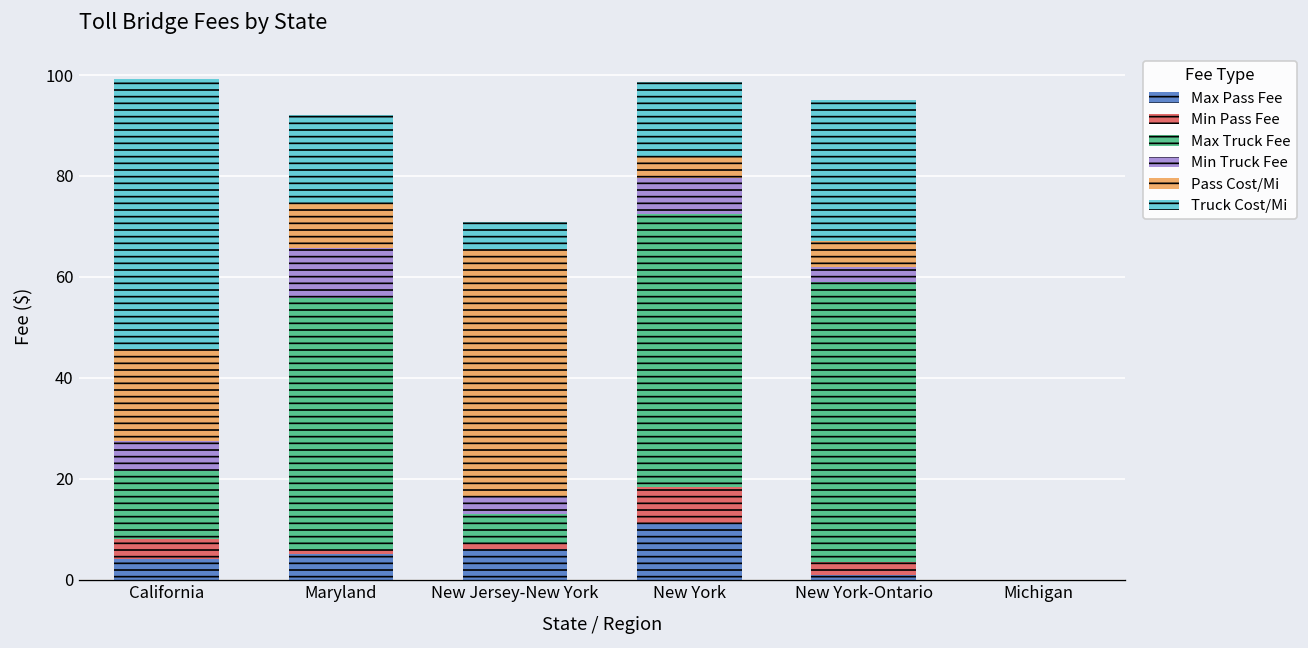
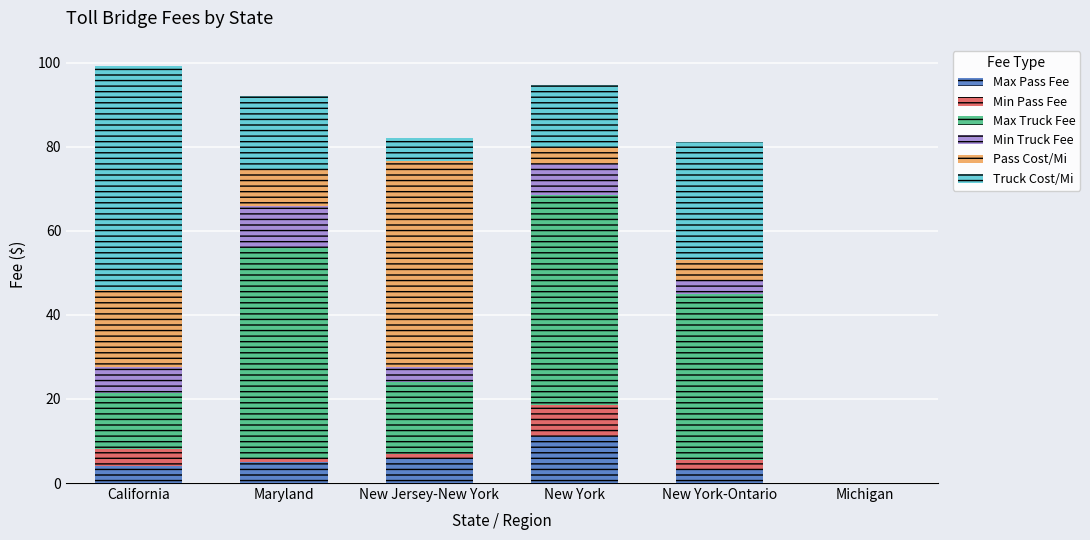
  {
    "Max Pass Fee": {
      "California": 4,
      "Maryland": 5,
      "New Jersey-New York": 6,
      "New York": 11,
-     "New York-Ontario": 1,
+     "New York-Ontario": 3,
      "Michigan": 0
    },
    "Min Pass Fee": {
      "California": 4,
      "Maryland": 1,
      "New Jersey-New York": 1,
      "New York": 7,
      "New York-Ontario": 3,
      "Michigan": 0
    },
    "Max Truck Fee": {
      "California": 14,
      "Maryland": 50,
-     "New Jersey-New York": 6,
-     "New York": 54,
-     "New York-Ontario": 56,
+     "New Jersey-New York": 17,
+     "New York": 50,
+     "New York-Ontario": 40,
      "Michigan": 0
    },
    "Min Truck Fee": {
      "California": 6,
      "Maryland": 10,
      "New Jersey-New York": 4,
      "New York": 7,
      "New York-Ontario": 3,
      "Michigan": 0
    },
    "Pass Cost/Mi": {
      "California": 18,
      "Maryland": 9,
      "New Jersey-New York": 49,
      "New York": 4,
      "New York-Ontario": 5,
      "Michigan": 0
    },
    "Truck Cost/Mi": {
      "California": 53,
      "Maryland": 18,
      "New Jersey-New York": 5,
      "New York": 15,
      "New York-Ontario": 28,
      "Michigan": 0
    }
  }
